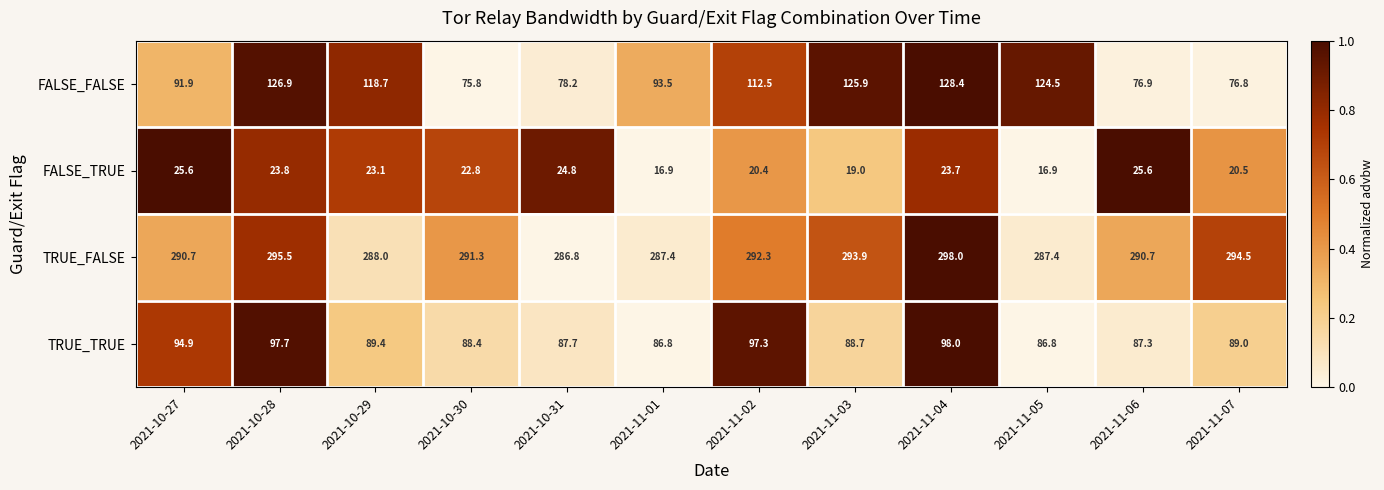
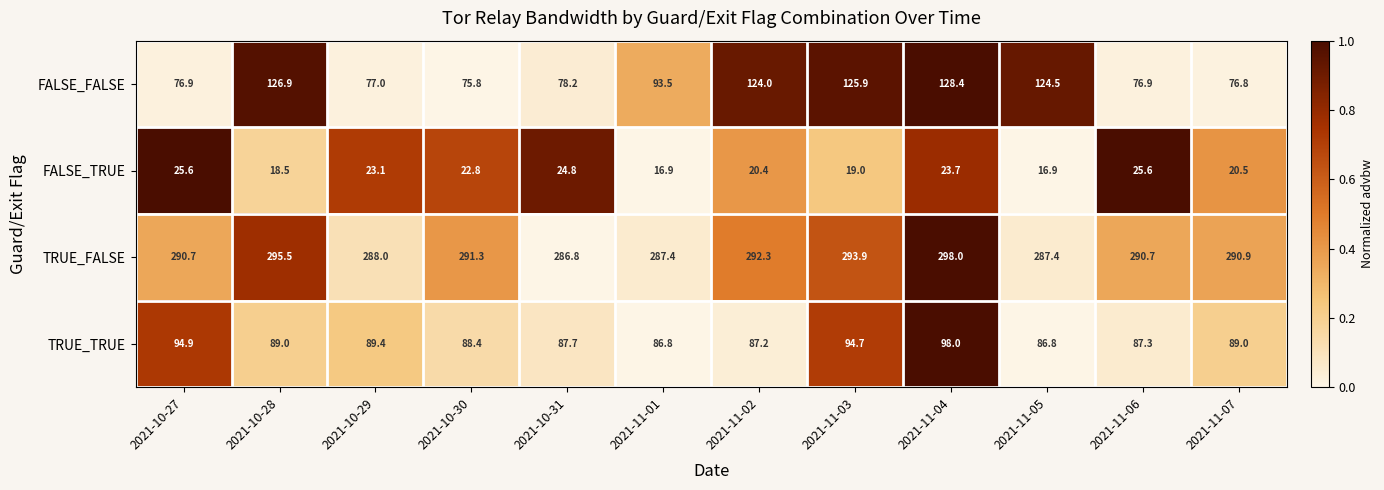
  {
    "FALSE_FALSE": {
-     "2021-10-27": 91.9,
+     "2021-10-27": 76.9,
      "2021-10-28": 126.9,
-     "2021-10-29": 118.7,
+     "2021-10-29": 77.0,
      "2021-10-30": 75.8,
      "2021-10-31": 78.2,
      "2021-11-01": 93.5,
-     "2021-11-02": 112.5,
+     "2021-11-02": 124.0,
      "2021-11-03": 125.9,
      "2021-11-04": 128.4,
      "2021-11-05": 124.5,
      "2021-11-06": 76.9,
      "2021-11-07": 76.8
    },
    "FALSE_TRUE": {
      "2021-10-27": 25.6,
-     "2021-10-28": 23.8,
+     "2021-10-28": 18.5,
      "2021-10-29": 23.1,
      "2021-10-30": 22.8,
      "2021-10-31": 24.8,
      "2021-11-01": 16.9,
      "2021-11-02": 20.4,
      "2021-11-03": 19.0,
      "2021-11-04": 23.7,
      "2021-11-05": 16.9,
      "2021-11-06": 25.6,
      "2021-11-07": 20.5
    },
    "TRUE_FALSE": {
      "2021-10-27": 290.7,
      "2021-10-28": 295.5,
      "2021-10-29": 288.0,
      "2021-10-30": 291.3,
      "2021-10-31": 286.8,
      "2021-11-01": 287.4,
      "2021-11-02": 292.3,
      "2021-11-03": 293.9,
      "2021-11-04": 298.0,
      "2021-11-05": 287.4,
      "2021-11-06": 290.7,
-     "2021-11-07": 294.5
+     "2021-11-07": 290.9
    },
    "TRUE_TRUE": {
      "2021-10-27": 94.9,
-     "2021-10-28": 97.7,
+     "2021-10-28": 89.0,
      "2021-10-29": 89.4,
      "2021-10-30": 88.4,
      "2021-10-31": 87.7,
      "2021-11-01": 86.8,
-     "2021-11-02": 97.3,
-     "2021-11-03": 88.7,
+     "2021-11-02": 87.2,
+     "2021-11-03": 94.7,
      "2021-11-04": 98.0,
      "2021-11-05": 86.8,
      "2021-11-06": 87.3,
      "2021-11-07": 89.0
    }
  }
